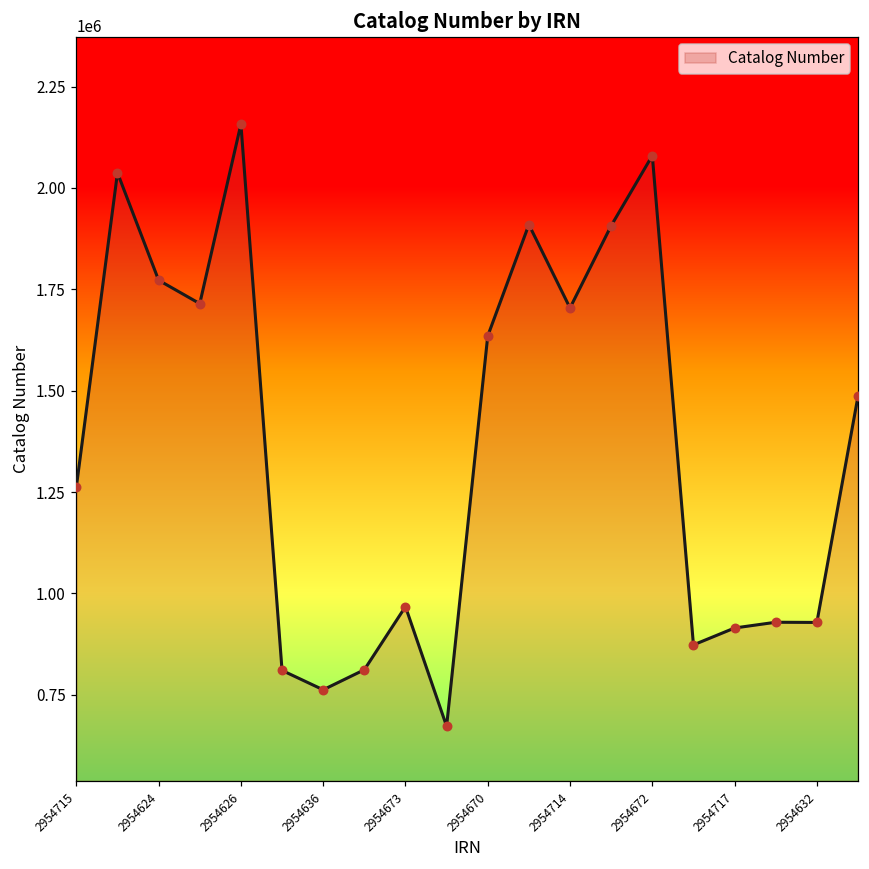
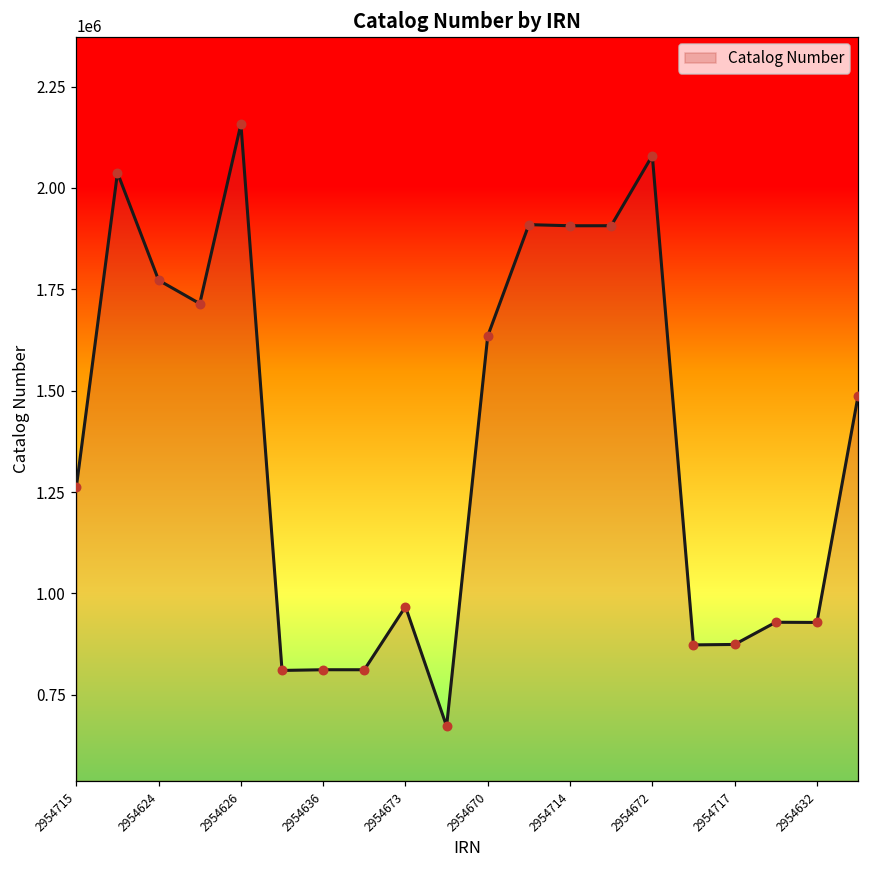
  {
    "2954715": 1260000,
    "2954624": 1770000,
    "2954626": 2160000,
-   "2954636": 760000,
+   "2954636": 810000,
    "2954673": 970000,
    "2954670": 1630000,
-   "2954714": 1700000,
+   "2954714": 1910000,
    "2954672": 2080000,
-   "2954717": 910000,
+   "2954717": 870000,
    "2954632": 930000
  }
